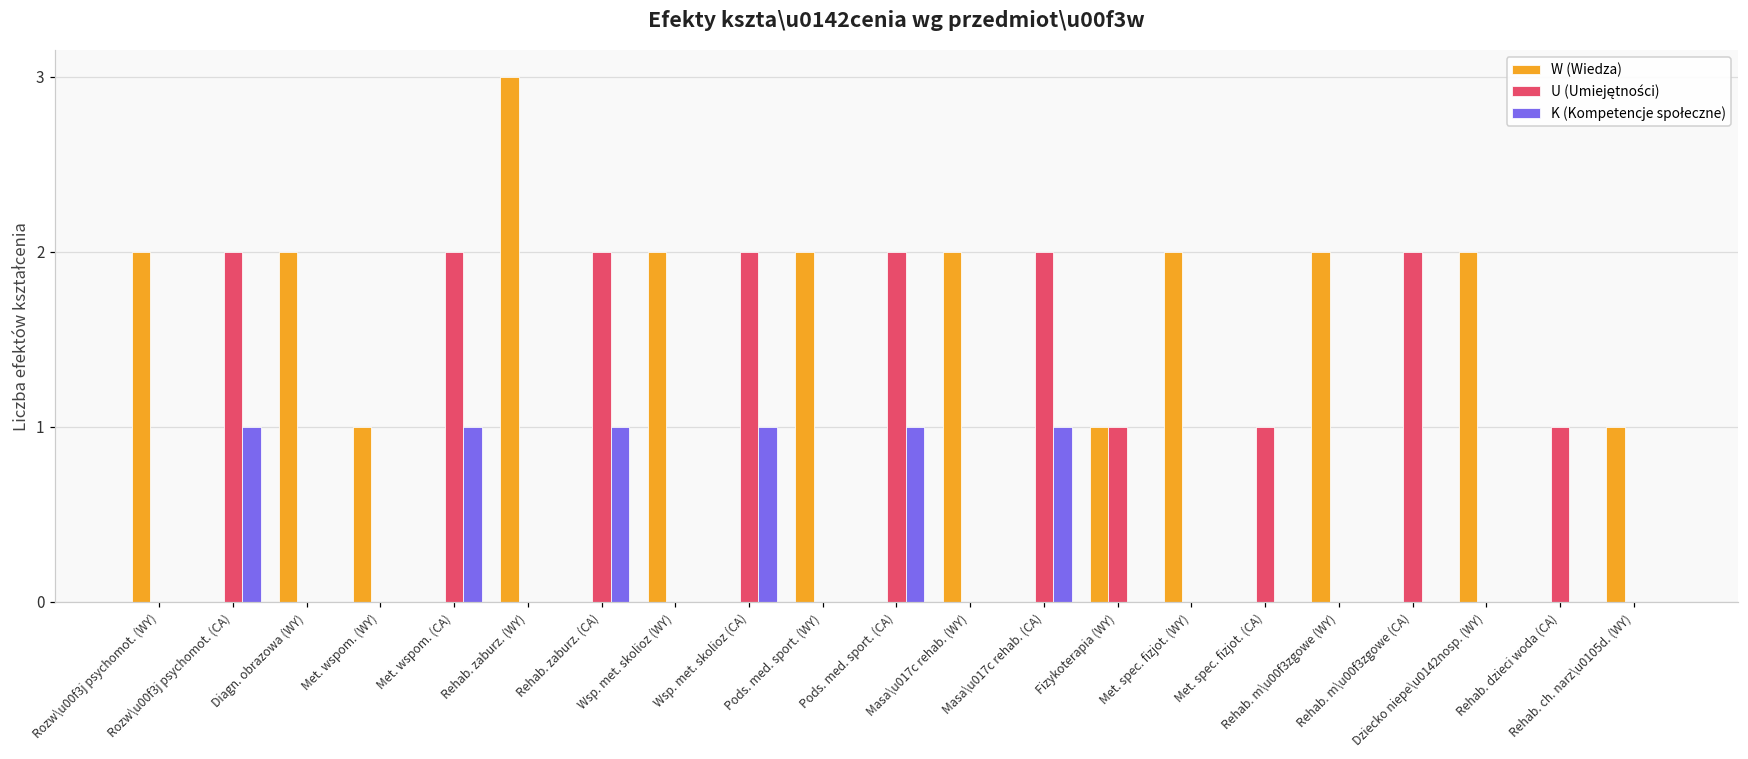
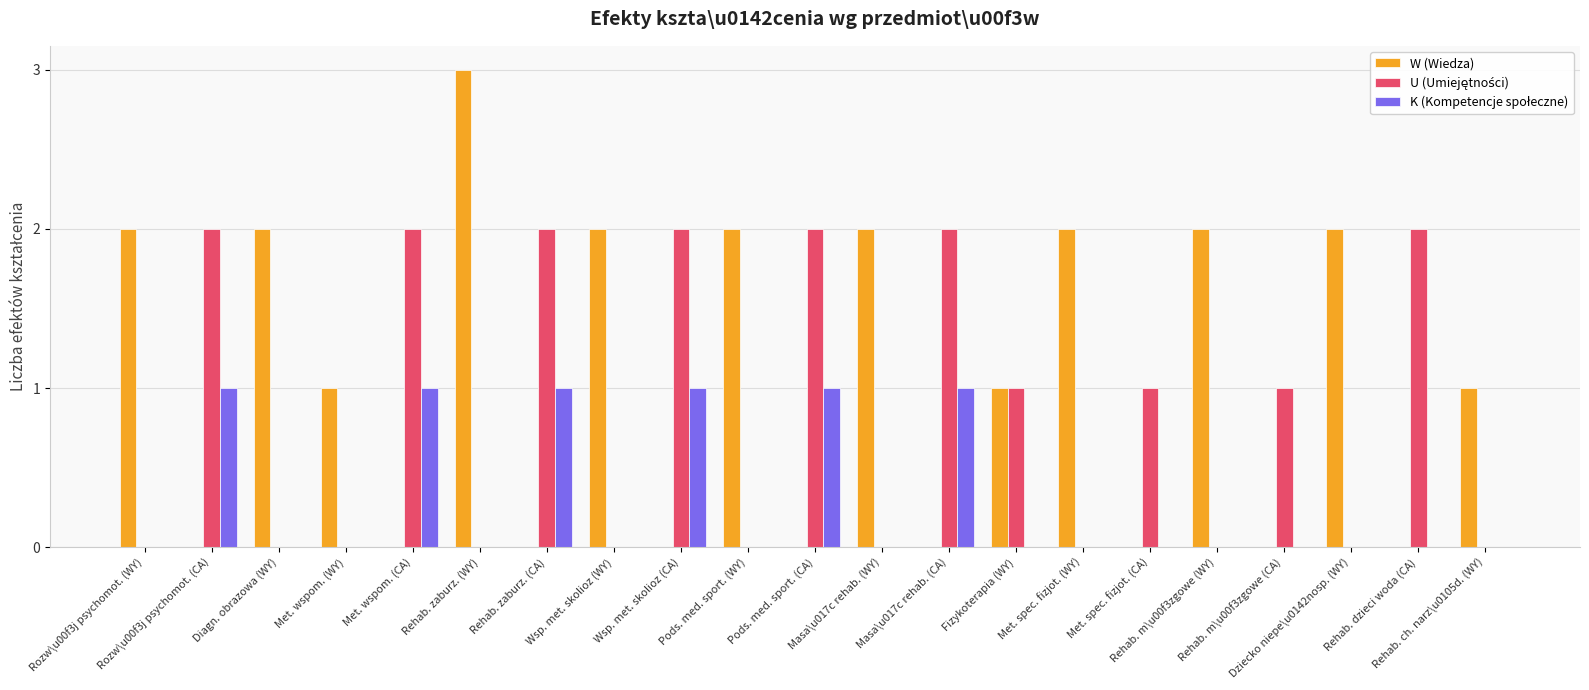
  {
    "W (Wiedza)": {
      "Rozw\\u00f3j psychomot. (WY)": 2,
      "Rozw\\u00f3j psychomot. (CA)": 0,
      "Diagn. obrazowa (WY)": 2,
      "Met. wspom. (WY)": 1,
      "Met. wspom. (CA)": 0,
      "Rehab. zaburz. (WY)": 3,
      "Rehab. zaburz. (CA)": 0,
      "Wsp. met. skolioz (WY)": 2,
      "Wsp. met. skolioz (CA)": 0,
      "Pods. med. sport. (WY)": 2,
      "Pods. med. sport. (CA)": 0,
      "Masa\\u017c rehab. (WY)": 2,
      "Masa\\u017c rehab. (CA)": 0,
      "Fizykoterapia (WY)": 1,
      "Met. spec. fizjot. (WY)": 2,
      "Met. spec. fizjot. (CA)": 0,
      "Rehab. m\\u00f3zgowe (WY)": 2,
      "Rehab. m\\u00f3zgowe (CA)": 0,
      "Dziecko niepe\\u0142nosp. (WY)": 2,
      "Rehab. dzieci woda (CA)": 0,
      "Rehab. ch. narz\\u0105d. (WY)": 1
    },
    "U (Umiejętności)": {
      "Rozw\\u00f3j psychomot. (WY)": 0,
      "Rozw\\u00f3j psychomot. (CA)": 2,
      "Diagn. obrazowa (WY)": 0,
      "Met. wspom. (WY)": 0,
      "Met. wspom. (CA)": 2,
      "Rehab. zaburz. (WY)": 0,
      "Rehab. zaburz. (CA)": 2,
      "Wsp. met. skolioz (WY)": 0,
      "Wsp. met. skolioz (CA)": 2,
      "Pods. med. sport. (WY)": 0,
      "Pods. med. sport. (CA)": 2,
      "Masa\\u017c rehab. (WY)": 0,
      "Masa\\u017c rehab. (CA)": 2,
      "Fizykoterapia (WY)": 1,
      "Met. spec. fizjot. (WY)": 0,
      "Met. spec. fizjot. (CA)": 1,
      "Rehab. m\\u00f3zgowe (WY)": 0,
-     "Rehab. m\\u00f3zgowe (CA)": 2,
+     "Rehab. m\\u00f3zgowe (CA)": 1,
      "Dziecko niepe\\u0142nosp. (WY)": 0,
-     "Rehab. dzieci woda (CA)": 1,
+     "Rehab. dzieci woda (CA)": 2,
      "Rehab. ch. narz\\u0105d. (WY)": 0
    },
    "K (Kompetencje społeczne)": {
      "Rozw\\u00f3j psychomot. (WY)": 0,
      "Rozw\\u00f3j psychomot. (CA)": 1,
      "Diagn. obrazowa (WY)": 0,
      "Met. wspom. (WY)": 0,
      "Met. wspom. (CA)": 1,
      "Rehab. zaburz. (WY)": 0,
      "Rehab. zaburz. (CA)": 1,
      "Wsp. met. skolioz (WY)": 0,
      "Wsp. met. skolioz (CA)": 1,
      "Pods. med. sport. (WY)": 0,
      "Pods. med. sport. (CA)": 1,
      "Masa\\u017c rehab. (WY)": 0,
      "Masa\\u017c rehab. (CA)": 1,
      "Fizykoterapia (WY)": 0,
      "Met. spec. fizjot. (WY)": 0,
      "Met. spec. fizjot. (CA)": 0,
      "Rehab. m\\u00f3zgowe (WY)": 0,
      "Rehab. m\\u00f3zgowe (CA)": 0,
      "Dziecko niepe\\u0142nosp. (WY)": 0,
      "Rehab. dzieci woda (CA)": 0,
      "Rehab. ch. narz\\u0105d. (WY)": 0
    }
  }
